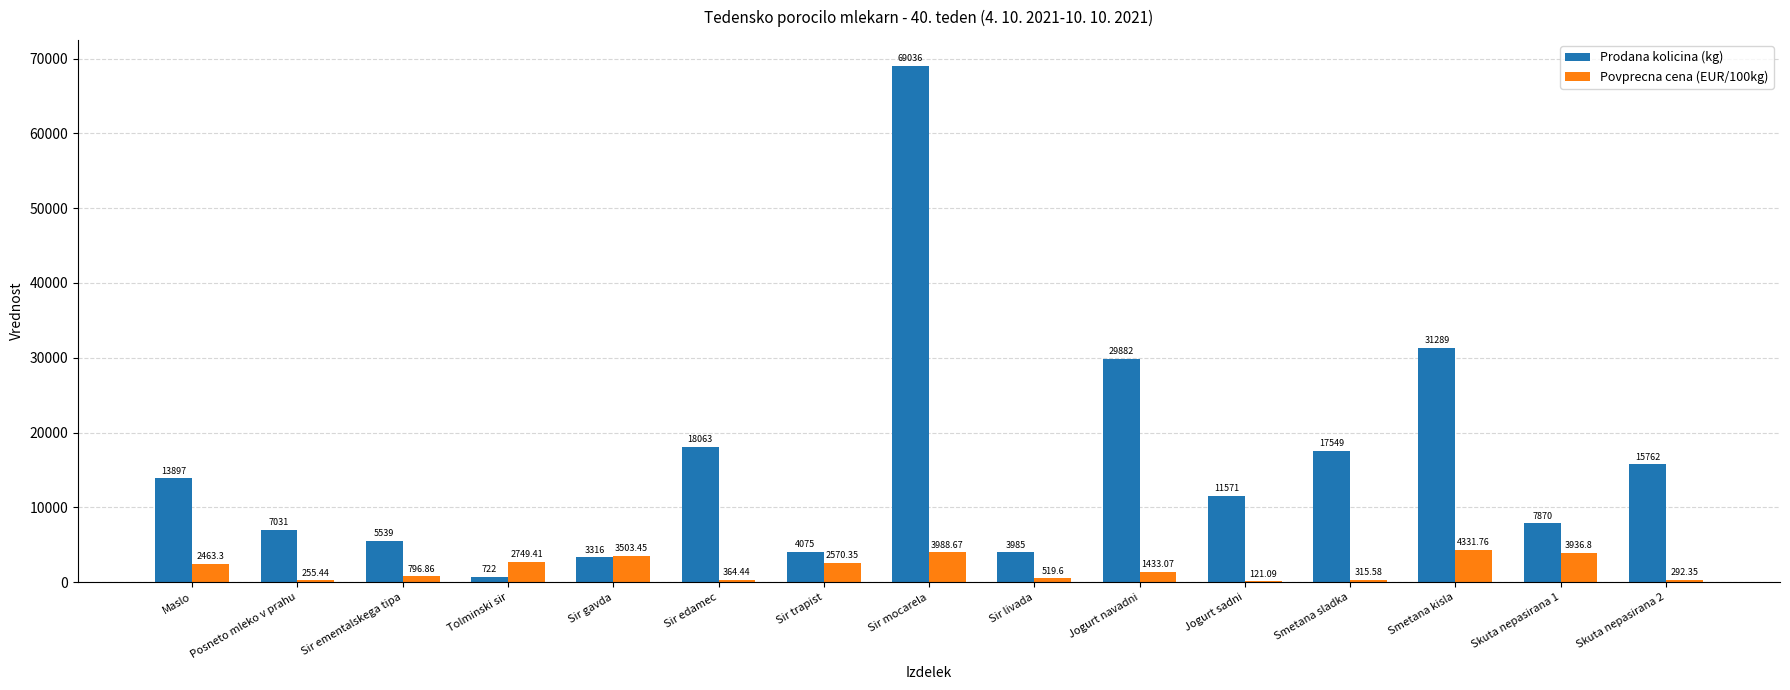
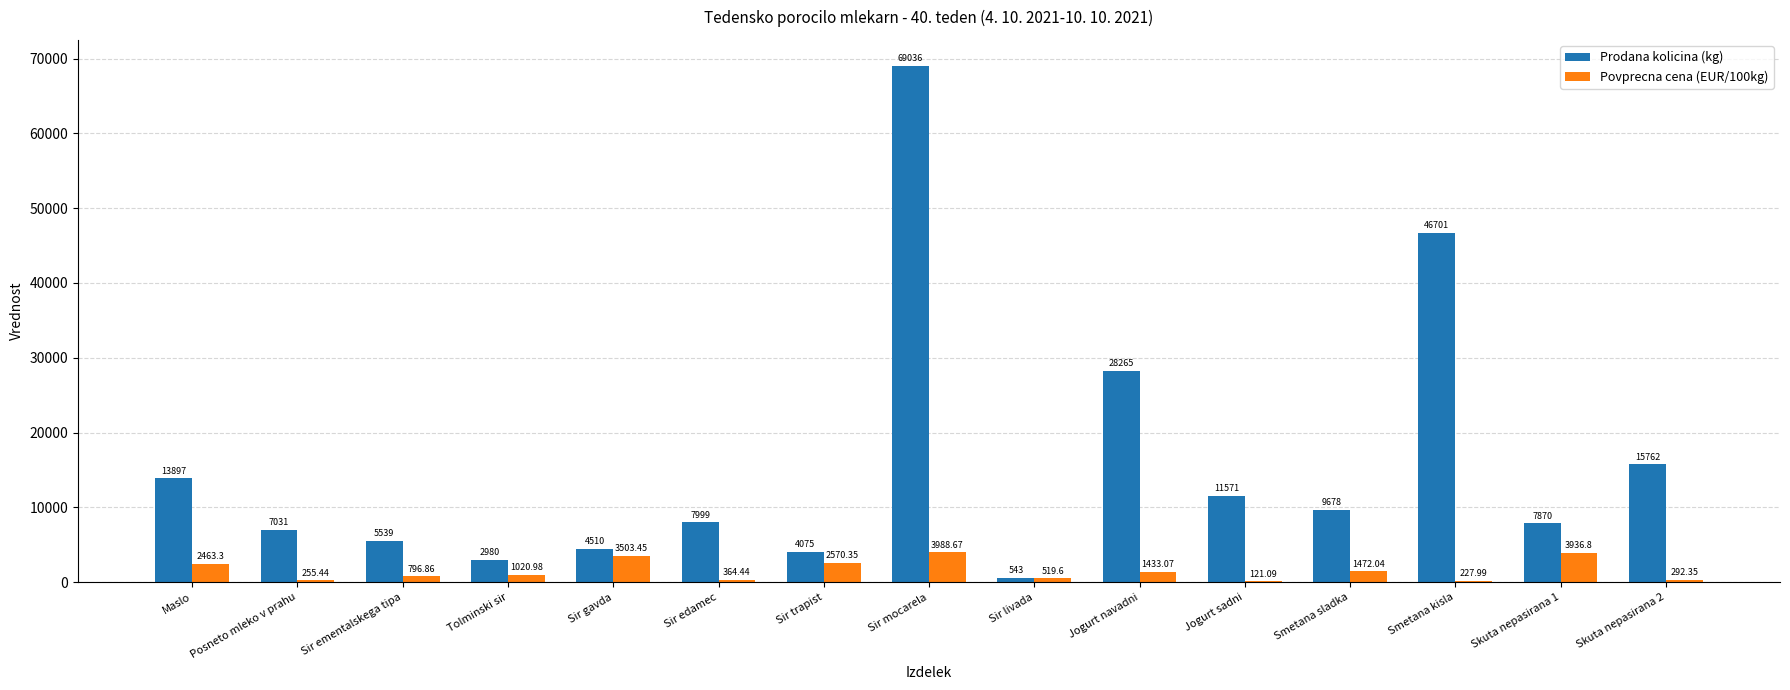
  {
    "Prodana kolicina (kg)": {
      "Maslo": 13897,
      "Posneto mleko v prahu": 7031,
      "Sir ementalskega tipa": 5539,
-     "Tolminski sir": 722,
-     "Sir gavda": 3316,
-     "Sir edamec": 18063,
+     "Tolminski sir": 2980,
+     "Sir gavda": 4510,
+     "Sir edamec": 7999,
      "Sir trapist": 4075,
      "Sir mocarela": 69036,
-     "Sir livada": 3985,
-     "Jogurt navadni": 29882,
+     "Sir livada": 543,
+     "Jogurt navadni": 28265,
      "Jogurt sadni": 11571,
-     "Smetana sladka": 17549,
-     "Smetana kisla": 31289,
+     "Smetana sladka": 9678,
+     "Smetana kisla": 46701,
      "Skuta nepasirana 1": 7870,
      "Skuta nepasirana 2": 15762
    },
    "Povprecna cena (EUR/100kg)": {
      "Maslo": 2463.3,
      "Posneto mleko v prahu": 255.44,
      "Sir ementalskega tipa": 796.86,
-     "Tolminski sir": 2749.41,
+     "Tolminski sir": 1020.98,
      "Sir gavda": 3503.45,
      "Sir edamec": 364.44,
      "Sir trapist": 2570.35,
      "Sir mocarela": 3988.67,
      "Sir livada": 519.6,
      "Jogurt navadni": 1433.07,
      "Jogurt sadni": 121.09,
-     "Smetana sladka": 315.58,
-     "Smetana kisla": 4331.76,
+     "Smetana sladka": 1472.04,
+     "Smetana kisla": 227.99,
      "Skuta nepasirana 1": 3936.8,
      "Skuta nepasirana 2": 292.35
    }
  }
